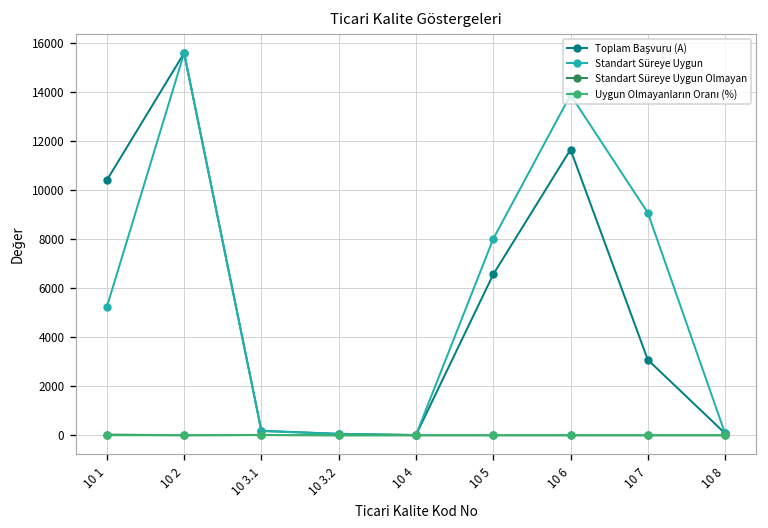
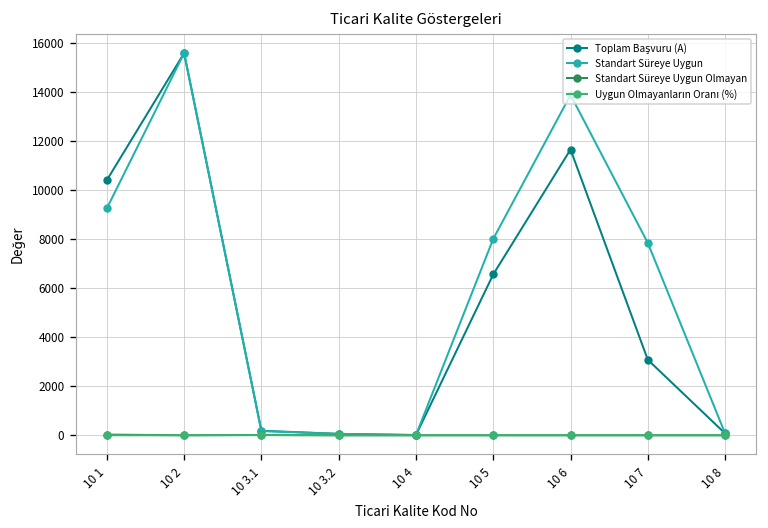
  {
    "Toplam Başvuru (A)": {
      "10 1": 10400,
      "10 5": 6600,
      "10 6": 11700,
      "10 7": 3100
    },
    "Standart Süreye Uygun": {
-     "10 1": 5200,
+     "10 1": 9300,
      "10 5": 8000,
-     "10 7": 9100
+     "10 7": 7800
    }
  }
